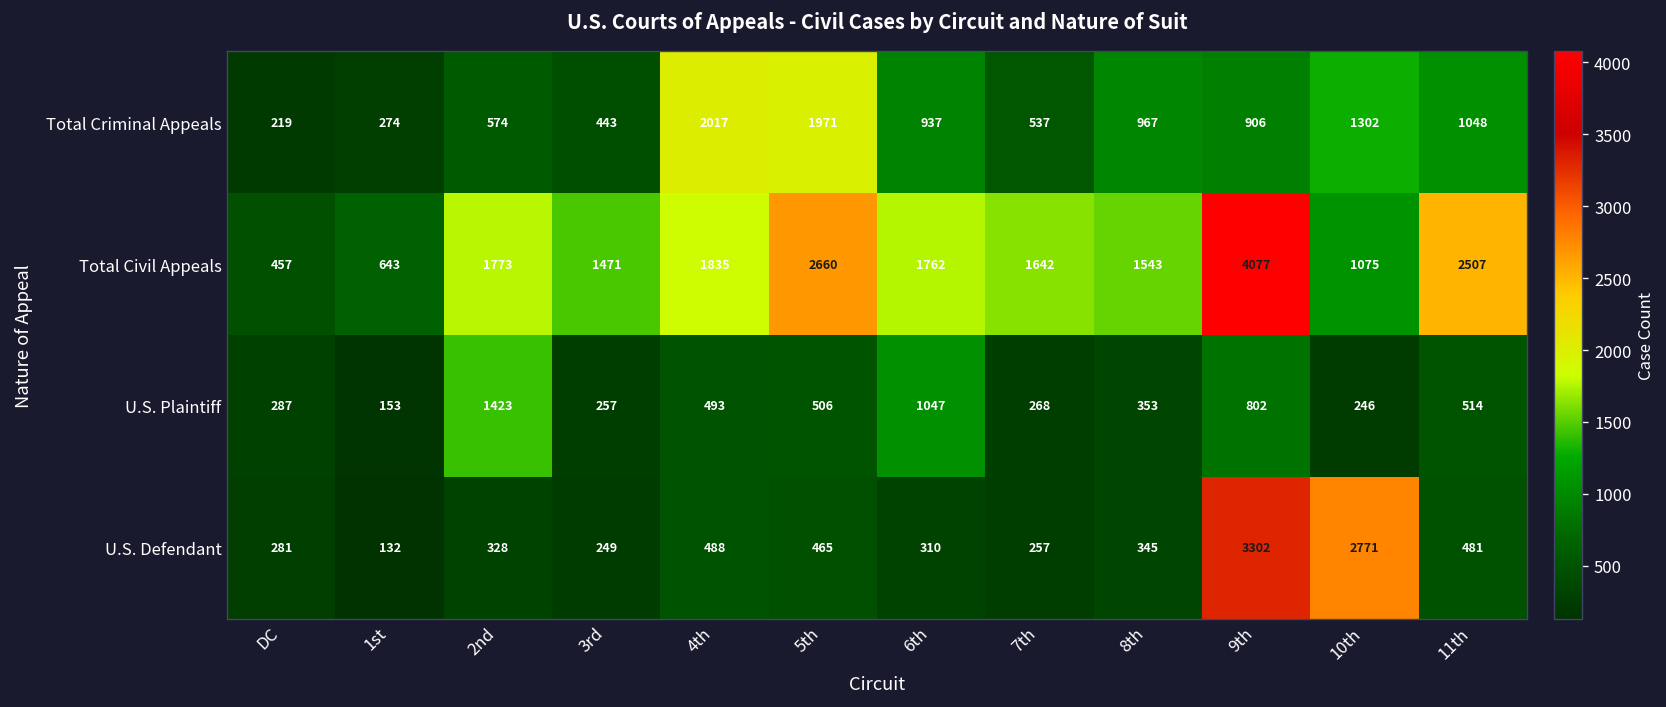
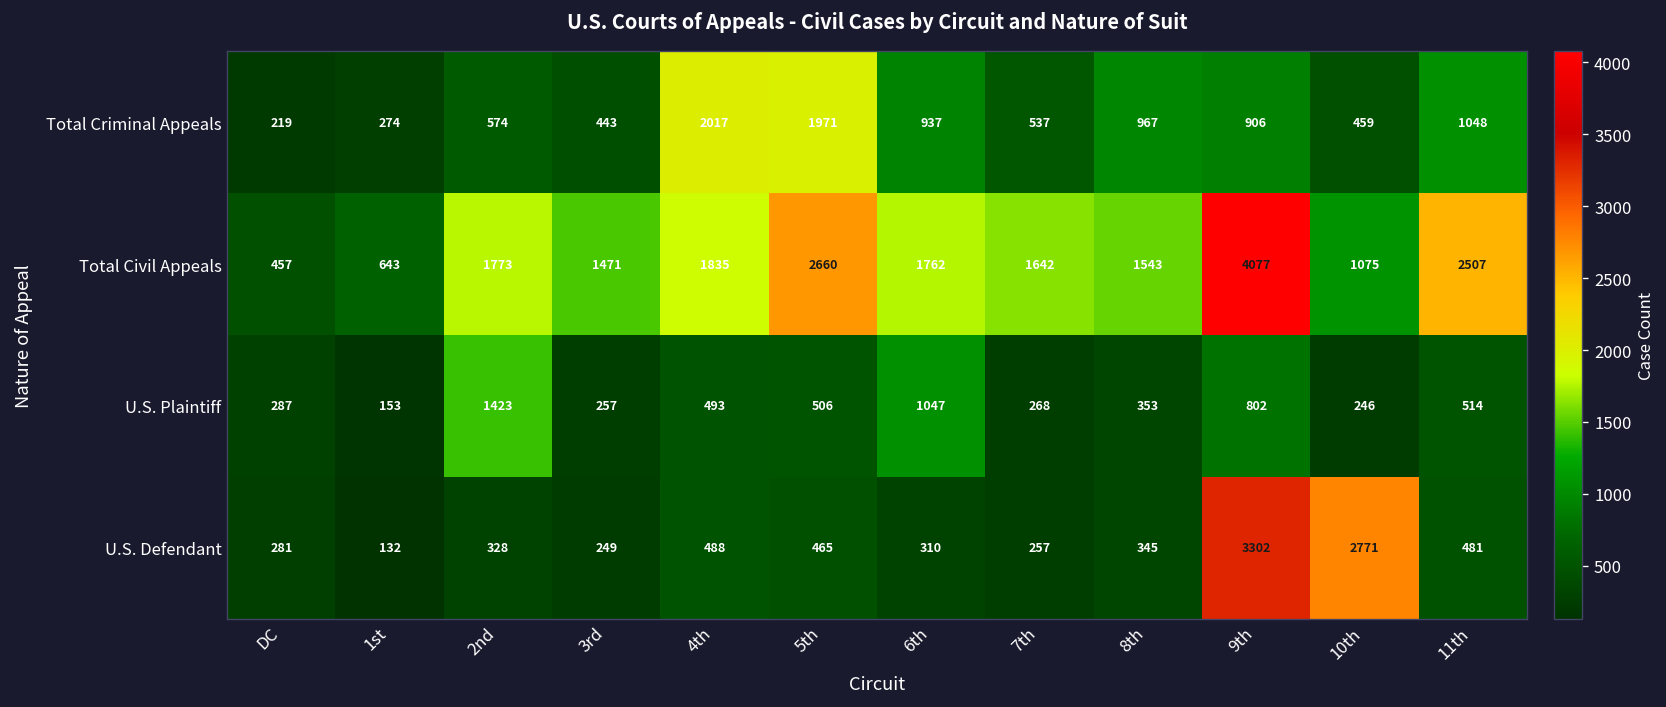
  {
    "Total Criminal Appeals": {
      "DC": 219,
      "1st": 274,
      "2nd": 574,
      "3rd": 443,
      "4th": 2017,
      "5th": 1971,
      "6th": 937,
      "7th": 537,
      "8th": 967,
      "9th": 906,
-     "10th": 1302,
+     "10th": 459,
      "11th": 1048
    },
    "Total Civil Appeals": {
      "DC": 457,
      "1st": 643,
      "2nd": 1773,
      "3rd": 1471,
      "4th": 1835,
      "5th": 2660,
      "6th": 1762,
      "7th": 1642,
      "8th": 1543,
      "9th": 4077,
      "10th": 1075,
      "11th": 2507
    },
    "U.S. Plaintiff": {
      "DC": 287,
      "1st": 153,
      "2nd": 1423,
      "3rd": 257,
      "4th": 493,
      "5th": 506,
      "6th": 1047,
      "7th": 268,
      "8th": 353,
      "9th": 802,
      "10th": 246,
      "11th": 514
    },
    "U.S. Defendant": {
      "DC": 281,
      "1st": 132,
      "2nd": 328,
      "3rd": 249,
      "4th": 488,
      "5th": 465,
      "6th": 310,
      "7th": 257,
      "8th": 345,
      "9th": 3302,
      "10th": 2771,
      "11th": 481
    }
  }
